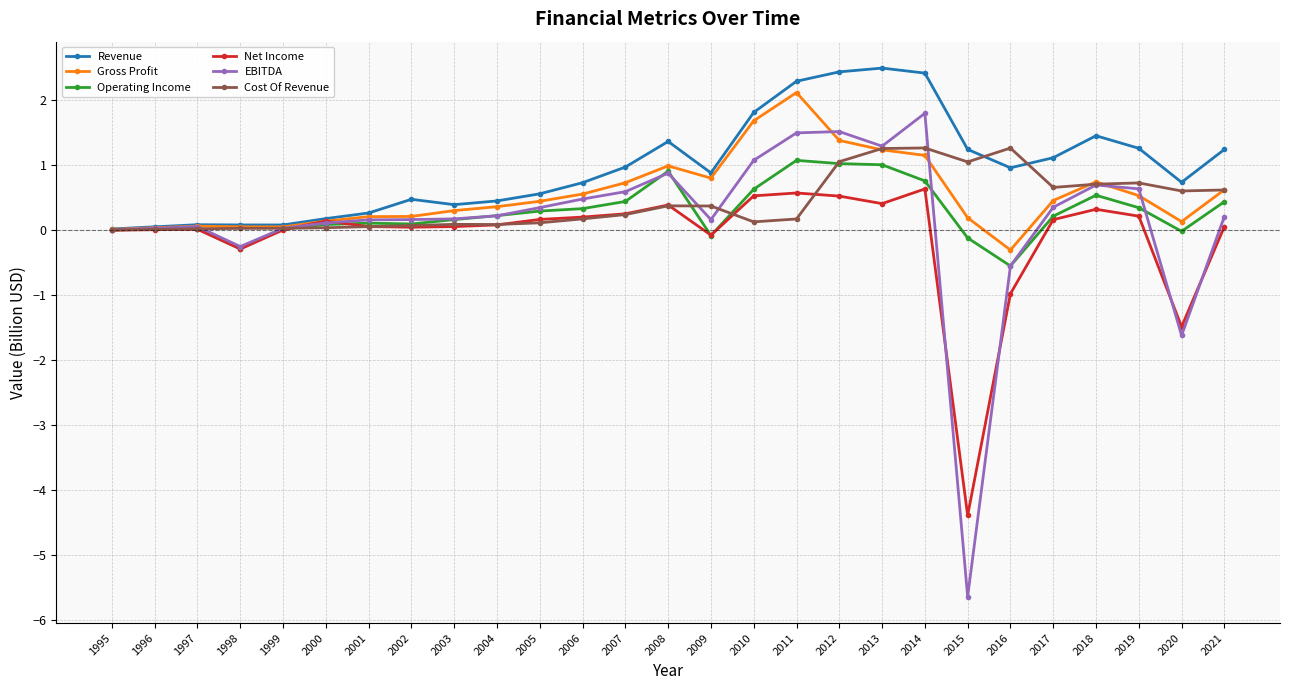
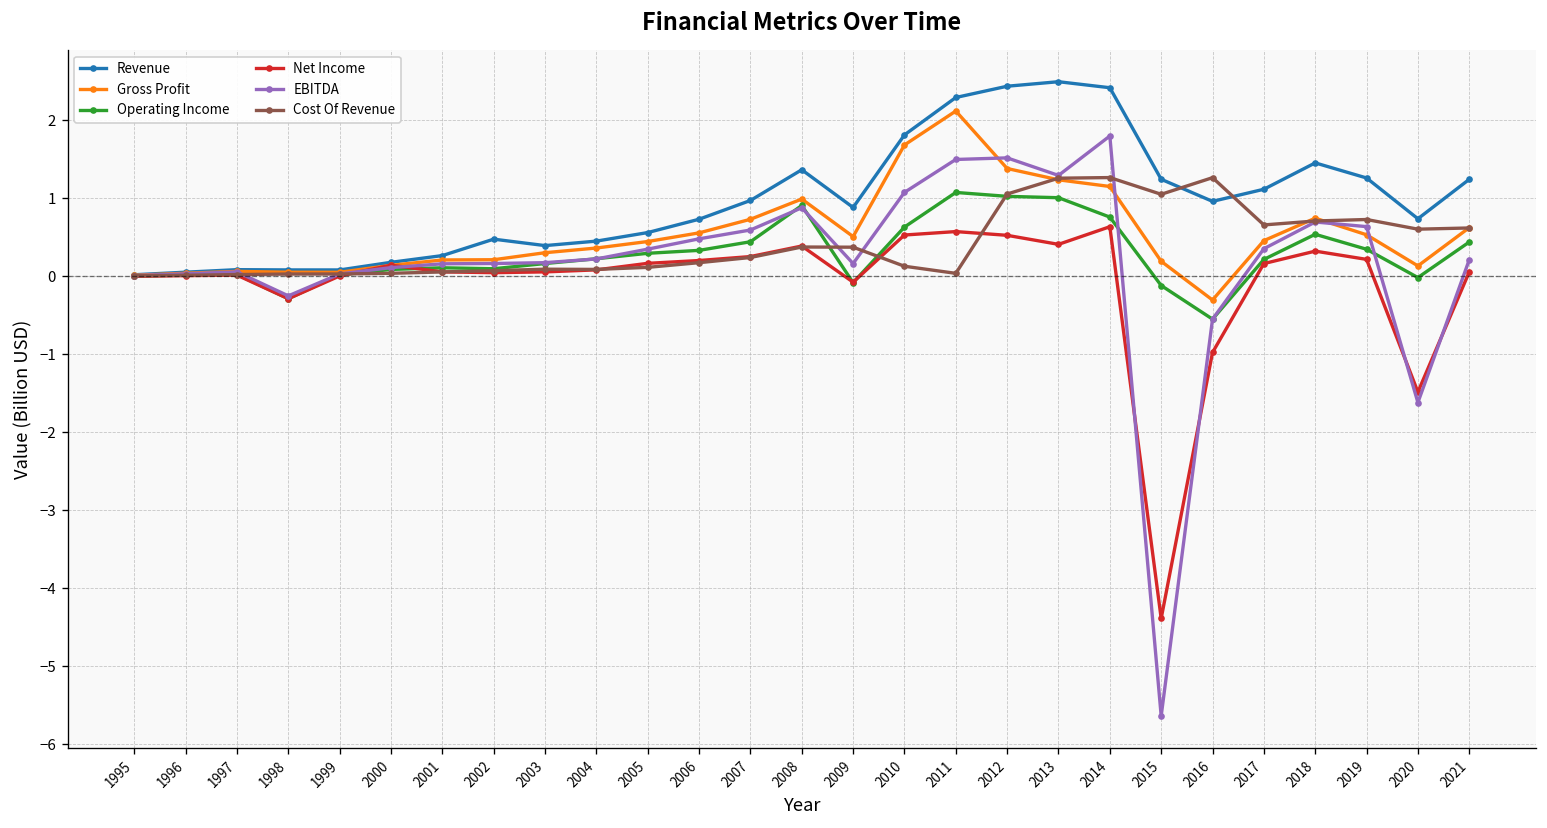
  {
    "Revenue": {
      "2001": 0.3,
      "2002": 0.5,
      "2003": 0.4,
      "2004": 0.5,
      "2005": 0.6,
      "2006": 0.7,
      "2007": 1.0,
      "2008": 1.4,
      "2009": 0.9,
      "2010": 1.8,
      "2011": 2.3,
      "2012": 2.4,
      "2013": 2.5,
      "2014": 2.4,
      "2015": 1.2,
      "2016": 1.0,
      "2017": 1.1,
      "2018": 1.5,
      "2019": 1.3,
      "2020": 0.7,
      "2021": 1.2
    },
    "Gross Profit": {
      "2001": 0.2,
      "2002": 0.2,
      "2003": 0.3,
      "2004": 0.4,
      "2005": 0.4,
      "2006": 0.6,
      "2007": 0.7,
      "2008": 1.0,
-     "2009": 0.8,
+     "2009": 0.5,
      "2010": 1.7,
      "2011": 2.1,
      "2012": 1.4,
      "2014": 1.2,
      "2015": 0.2,
      "2016": -0.3,
      "2017": 0.5,
      "2019": 0.5,
      "2020": 0.1
    },
    "Operating Income": {
      "2001": 0.1,
      "2005": 0.3,
      "2006": 0.3,
      "2007": 0.4,
      "2010": 0.6,
      "2011": 1.1,
      "2013": 1.0,
      "2014": 0.8,
      "2015": -0.1,
      "2017": 0.2,
      "2018": 0.5,
      "2019": 0.3,
      "2020": 0.0,
      "2021": 0.4
    },
    "Net Income": {
      "2005": 0.2,
      "2010": 0.5,
      "2011": 0.6,
      "2012": 0.5,
      "2013": 0.4,
      "2014": 0.6,
      "2015": -4.4,
      "2016": -1.0,
      "2017": 0.2,
      "2018": 0.3,
      "2019": 0.2,
      "2020": -1.5,
      "2021": 0.1
    },
    "EBITDA": {
      "2001": 0.2,
      "2002": 0.2,
      "2005": 0.3,
      "2006": 0.5,
      "2007": 0.6,
      "2009": 0.2,
      "2010": 1.1,
      "2011": 1.5,
      "2012": 1.5,
      "2014": 1.8,
      "2015": -5.6,
      "2017": 0.4,
      "2019": 0.6,
      "2020": -1.6,
      "2021": 0.2
    },
    "Cost Of Revenue": {
      "2000": 0.0,
      "2005": 0.1,
      "2009": 0.4,
      "2010": 0.1,
-     "2011": 0.2,
+     "2011": 0.0,
      "2014": 1.3,
      "2015": 1.1,
      "2016": 1.3,
      "2017": 0.7,
      "2019": 0.7,
      "2020": 0.6
    }
  }
